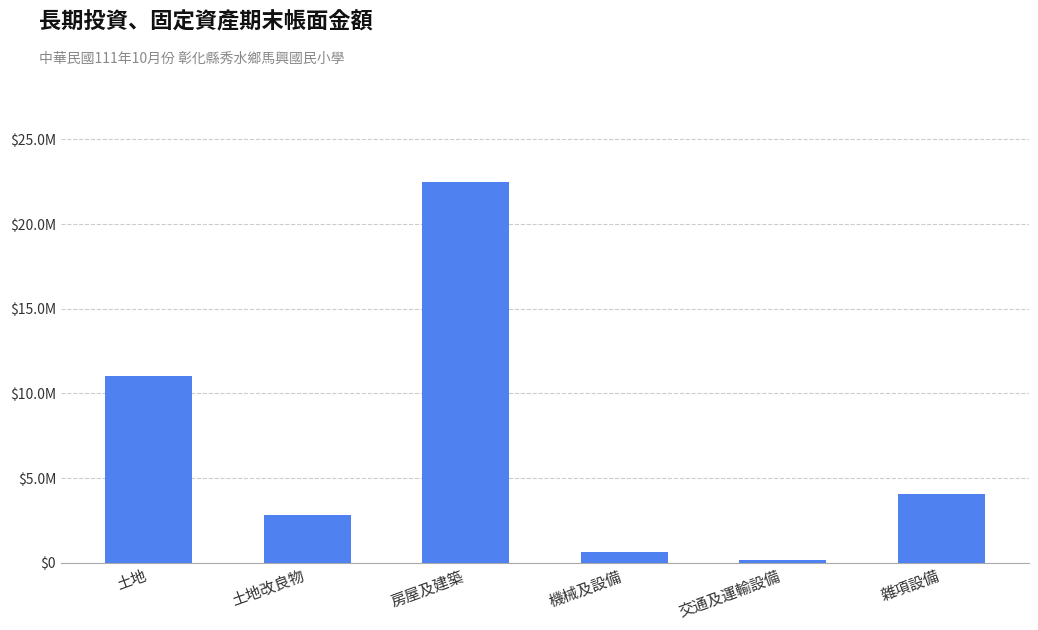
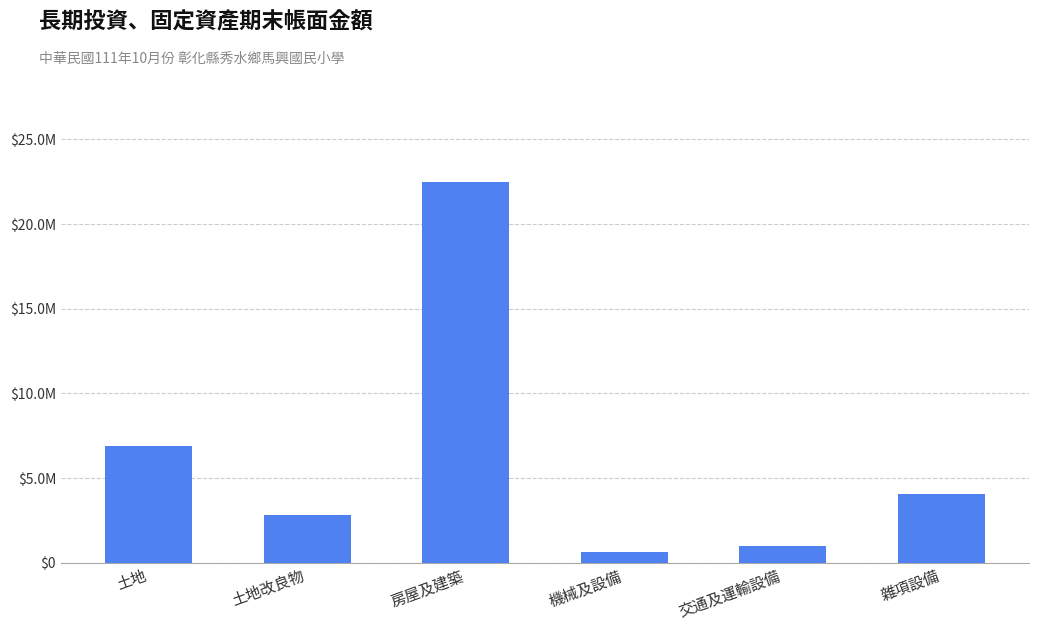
  {
-   "土地": "$11000000",
+   "土地": "$6900000",
    "土地改良物": "$2800000",
    "房屋及建築": "$22500000",
    "機械及設備": "$600000",
-   "交通及運輸設備": "$100000",
+   "交通及運輸設備": "$1000000",
    "雜項設備": "$4100000"
  }
